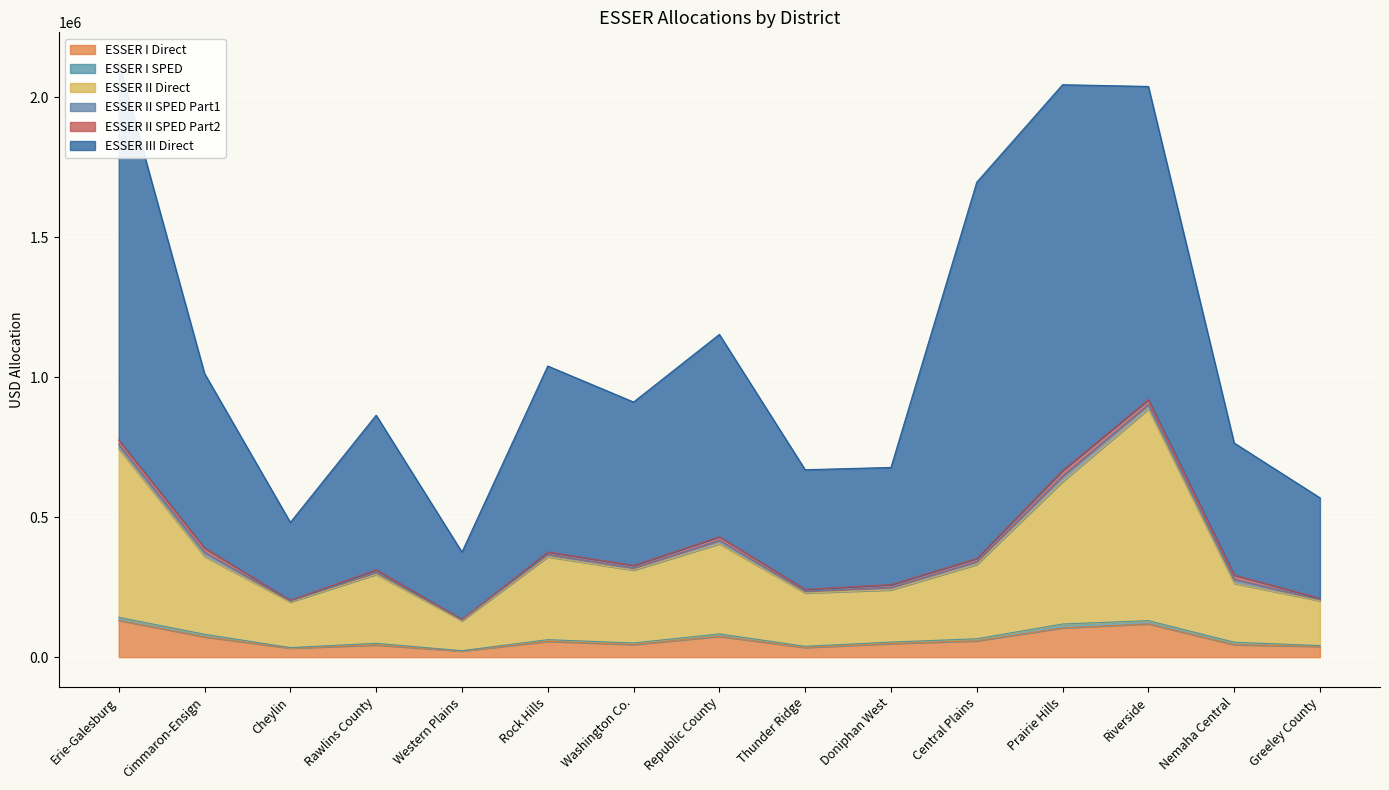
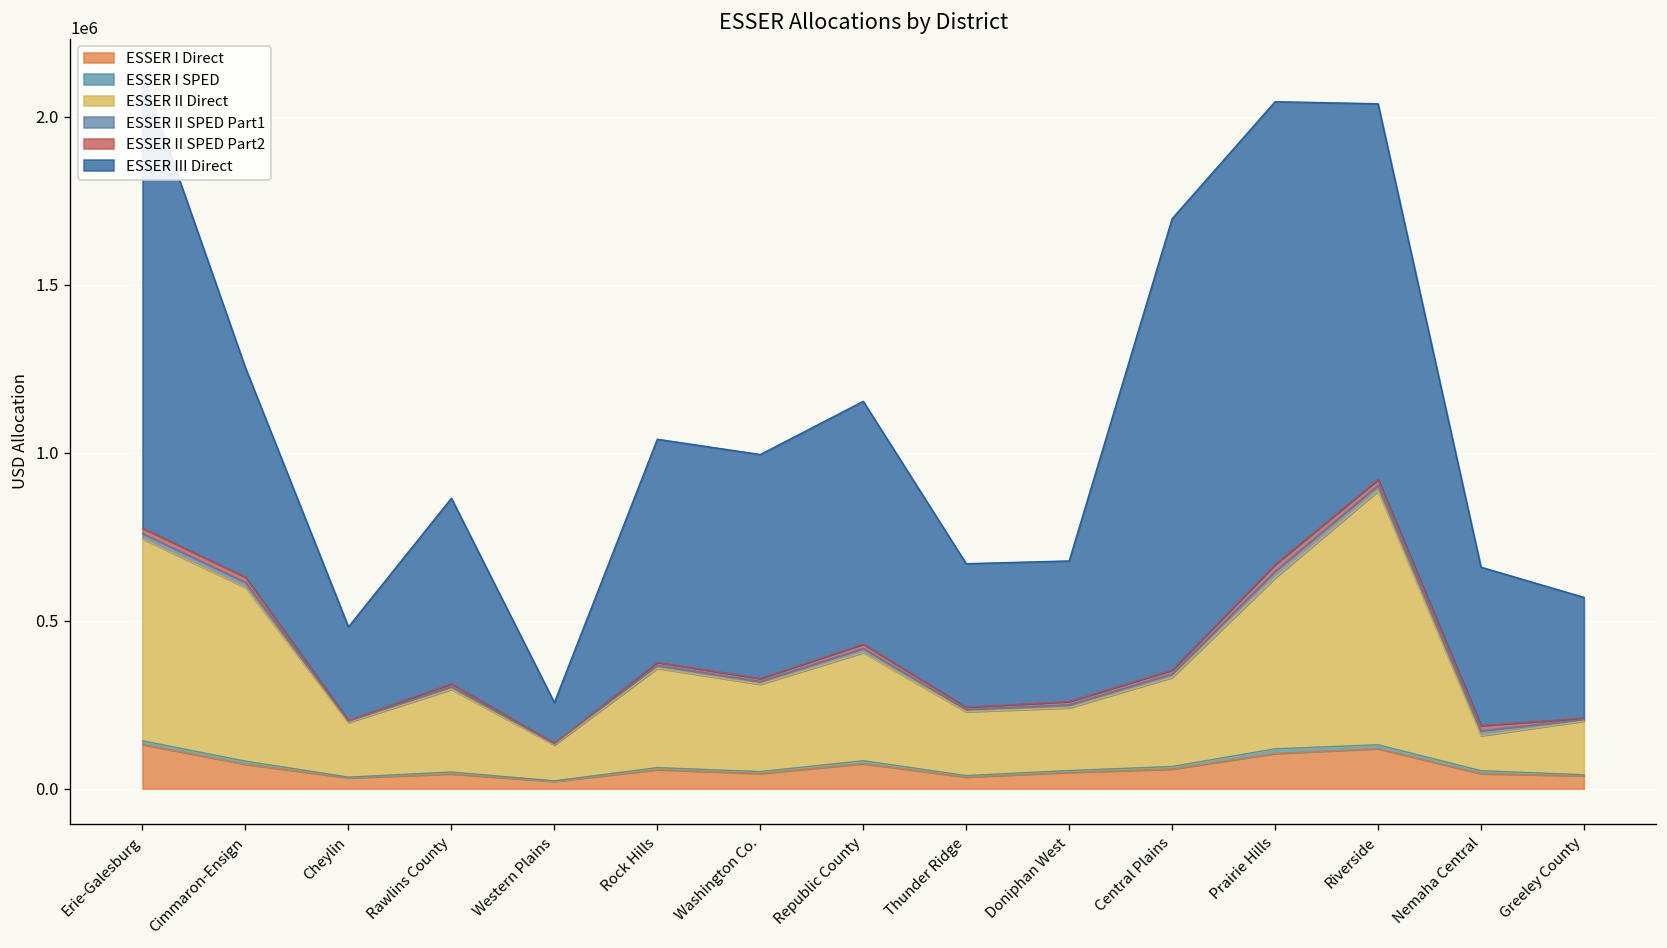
  {
    "ESSER II Direct": {
      "Erie-Galesburg": 600000,
-     "Cimmaron-Ensign": 280000,
+     "Cimmaron-Ensign": 520000,
      "Republic County": 320000,
      "Doniphan West": 190000,
      "Central Plains": 260000,
      "Prairie Hills": 510000,
      "Riverside": 760000,
-     "Nemaha Central": 210000
+     "Nemaha Central": 100000
    },
    "ESSER III Direct": {
      "Cimmaron-Ensign": 620000,
      "Cheylin": 280000,
      "Rawlins County": 550000,
-     "Western Plains": 240000,
+     "Western Plains": 120000,
      "Rock Hills": 660000,
-     "Washington Co.": 580000,
+     "Washington Co.": 670000,
      "Republic County": 720000,
      "Thunder Ridge": 430000,
      "Doniphan West": 420000,
      "Central Plains": 1340000,
      "Prairie Hills": 1380000,
      "Riverside": 1120000,
      "Nemaha Central": 470000,
      "Greeley County": 360000
    }
  }
